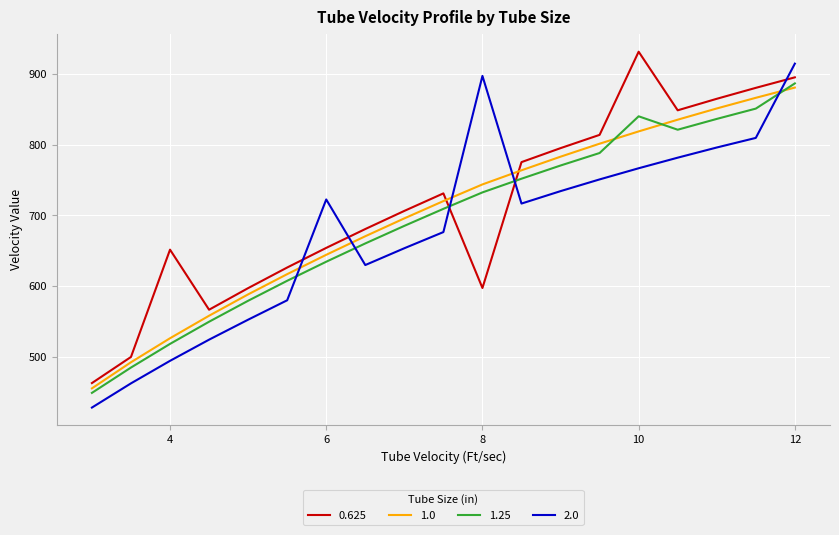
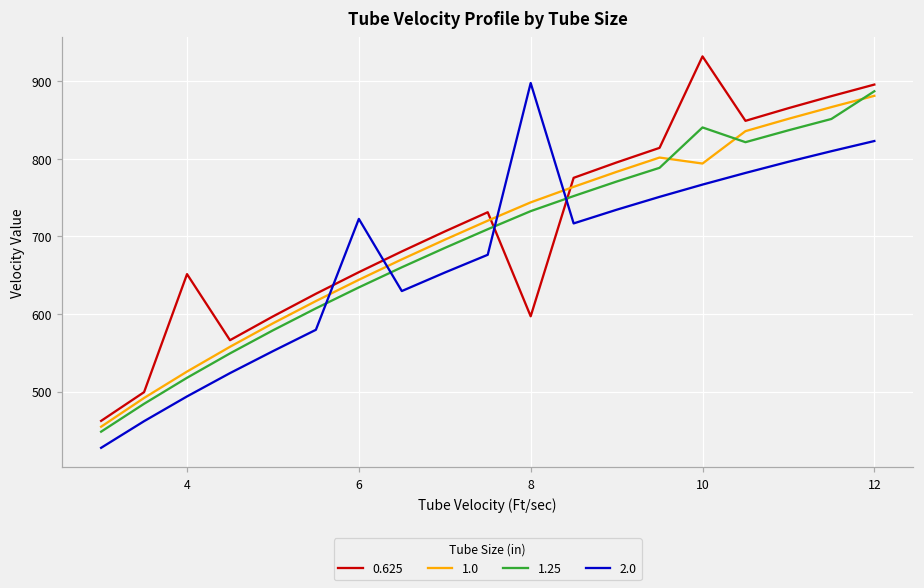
  {
    "0.625": {
      "4": 650,
      "6": 650,
      "8": 600,
      "10": 930,
      "12": 900
    },
    "1.0": {
      "4": 530,
      "6": 640,
      "8": 740,
-     "10": 820,
+     "10": 790,
      "12": 880
    },
    "1.25": {
      "4": 520,
      "6": 630,
      "8": 730,
      "10": 840,
      "12": 890
    },
    "2.0": {
      "4": 490,
      "6": 720,
      "8": 900,
      "10": 770,
-     "12": 920
+     "12": 820
    }
  }
